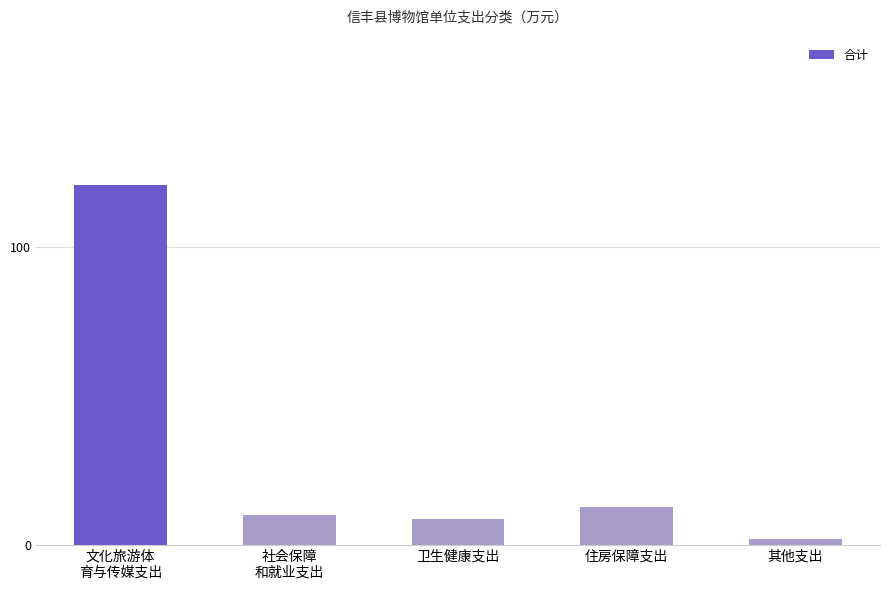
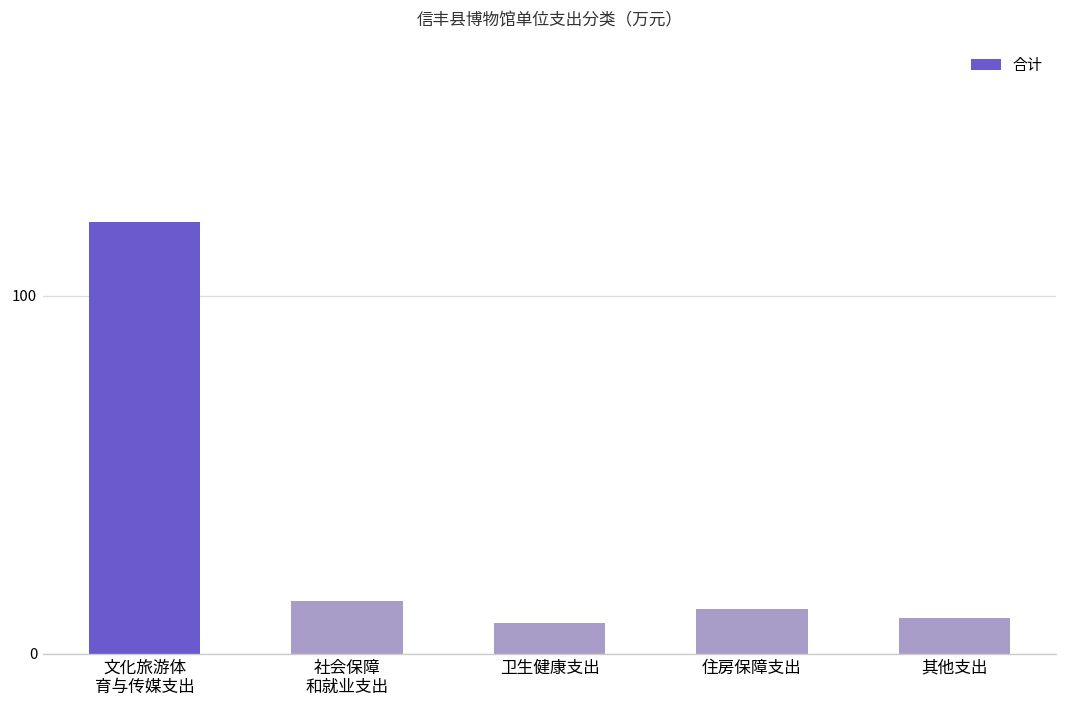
  {
    "文化旅游体 育与传媒支出": 121,
-   "社会保障 和就业支出": 10,
+   "社会保障 和就业支出": 15,
    "卫生健康支出": 9,
    "住房保障支出": 13,
-   "其他支出": 2
+   "其他支出": 10
  }
